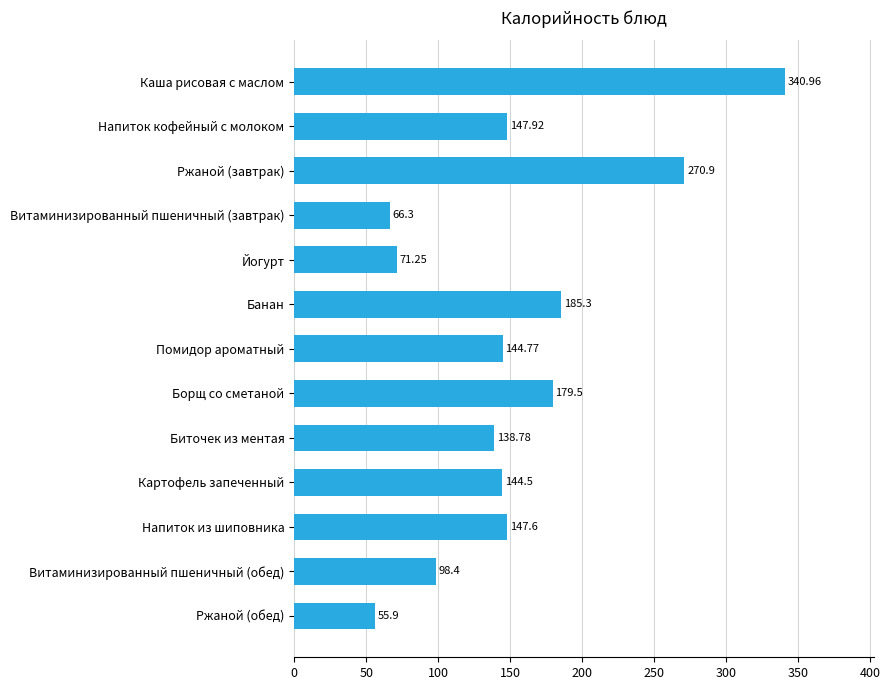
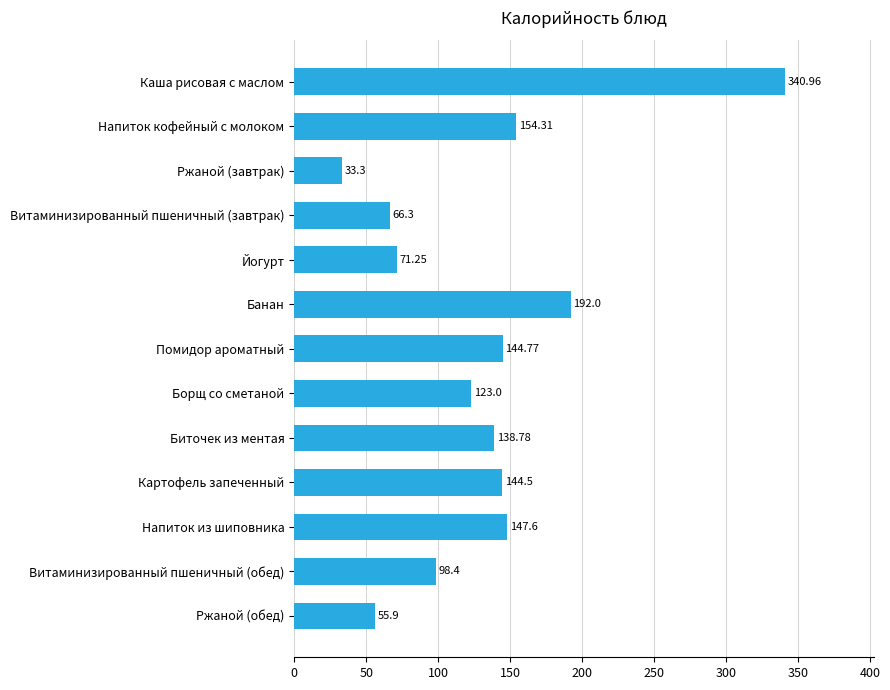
  {
    "Каша рисовая с маслом": 340.96,
-   "Напиток кофейный с молоком": 147.92,
-   "Ржаной (завтрак)": 270.9,
+   "Напиток кофейный с молоком": 154.31,
+   "Ржаной (завтрак)": 33.3,
    "Витаминизированный пшеничный (завтрак)": 66.3,
    "Йогурт": 71.25,
-   "Банан": 185.3,
+   "Банан": 192.0,
    "Помидор ароматный": 144.77,
-   "Борщ со сметаной": 179.5,
+   "Борщ со сметаной": 123.0,
    "Биточек из ментая": 138.78,
    "Картофель запеченный": 144.5,
    "Напиток из шиповника": 147.6,
    "Витаминизированный пшеничный (обед)": 98.4,
    "Ржаной (обед)": 55.9
  }
